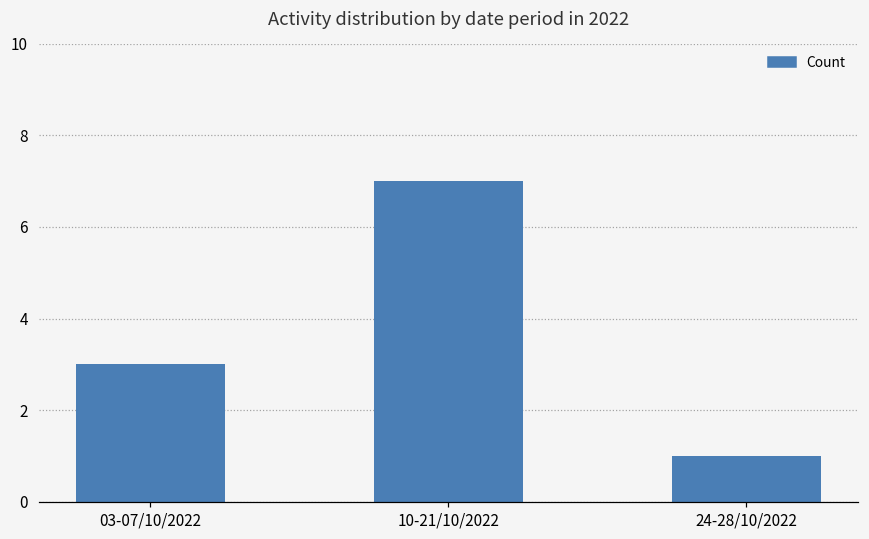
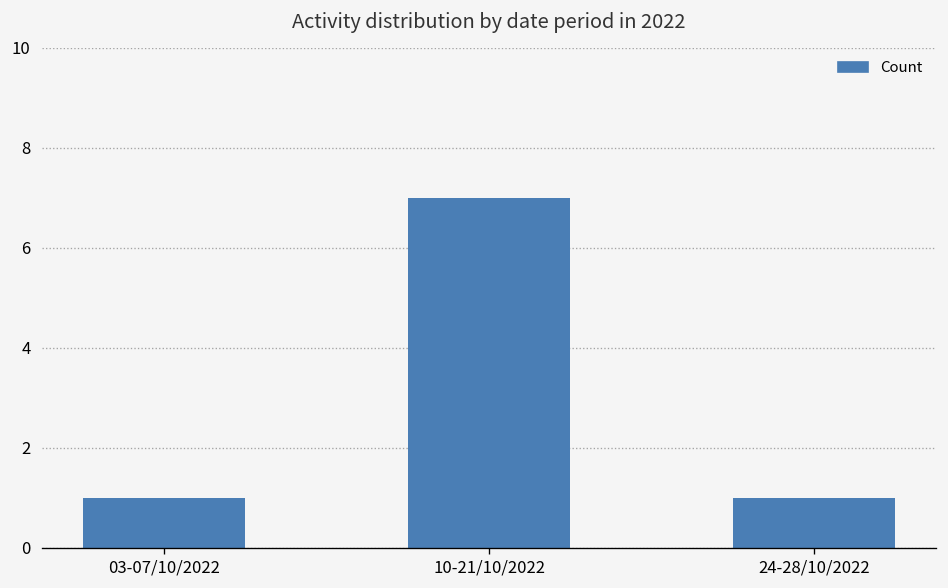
  {
-   "03-07/10/2022": 3,
+   "03-07/10/2022": 1,
    "10-21/10/2022": 7,
    "24-28/10/2022": 1
  }
